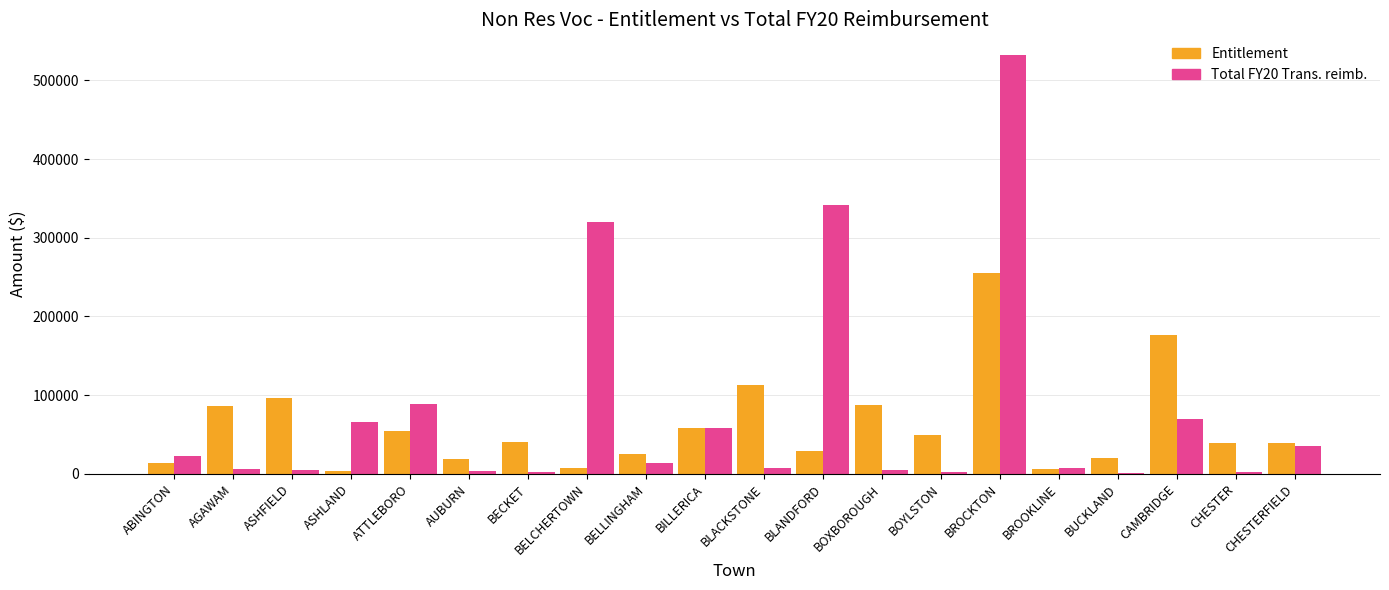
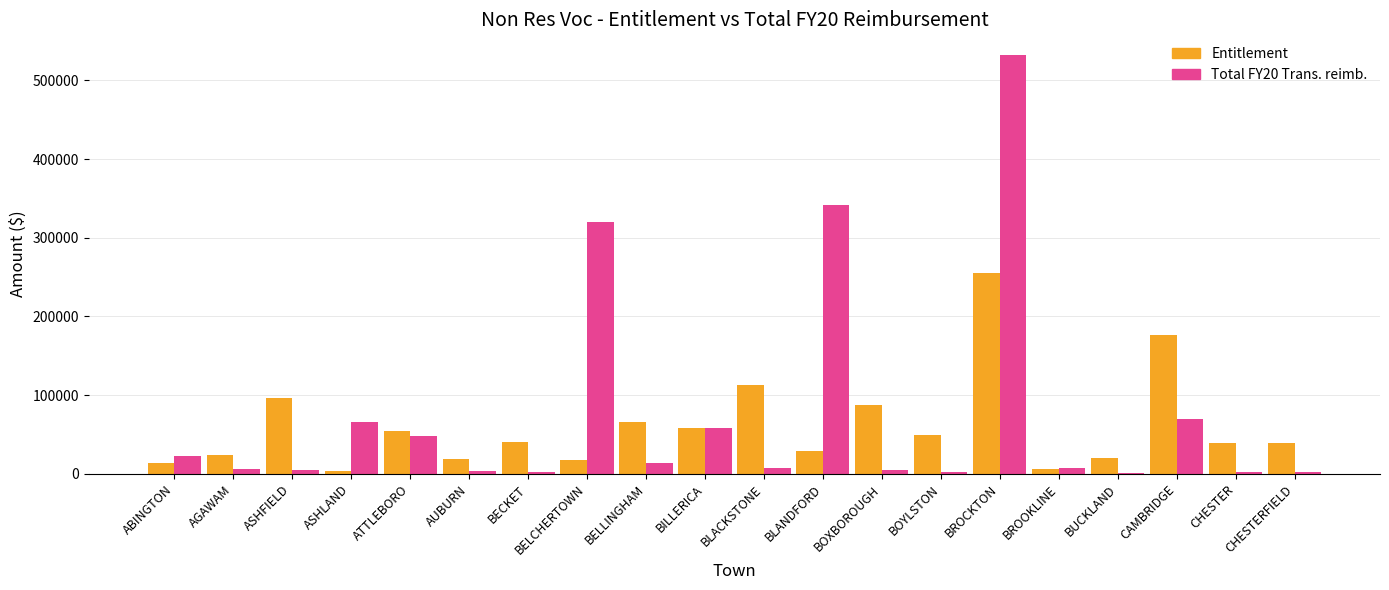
  {
    "Entitlement": {
      "ABINGTON": 10000,
-     "AGAWAM": 90000,
+     "AGAWAM": 20000,
      "ASHFIELD": 100000,
      "ATTLEBORO": 50000,
      "AUBURN": 20000,
      "BECKET": 40000,
-     "BELCHERTOWN": 10000,
-     "BELLINGHAM": 20000,
+     "BELCHERTOWN": 20000,
+     "BELLINGHAM": 70000,
      "BILLERICA": 60000,
      "BLACKSTONE": 110000,
      "BLANDFORD": 30000,
      "BOXBOROUGH": 90000,
      "BOYLSTON": 50000,
      "BROCKTON": 250000,
      "BROOKLINE": 10000,
      "BUCKLAND": 20000,
      "CAMBRIDGE": 180000,
      "CHESTER": 40000,
      "CHESTERFIELD": 40000
    },
    "Total FY20 Trans. reimb.": {
      "ABINGTON": 20000,
      "AGAWAM": 10000,
      "ASHFIELD": 0,
      "ASHLAND": 70000,
-     "ATTLEBORO": 90000,
+     "ATTLEBORO": 50000,
      "AUBURN": 0,
      "BELCHERTOWN": 320000,
      "BELLINGHAM": 10000,
      "BILLERICA": 60000,
      "BLACKSTONE": 10000,
      "BLANDFORD": 340000,
      "BOXBOROUGH": 10000,
      "BROCKTON": 530000,
      "BROOKLINE": 10000,
      "CAMBRIDGE": 70000,
-     "CHESTERFIELD": 40000
+     "CHESTERFIELD": 0
    }
  }
